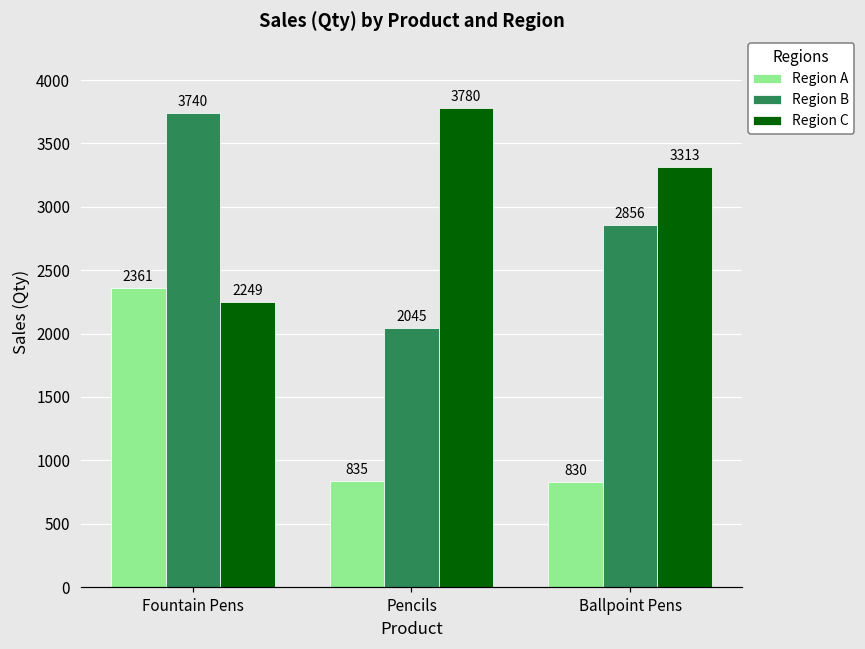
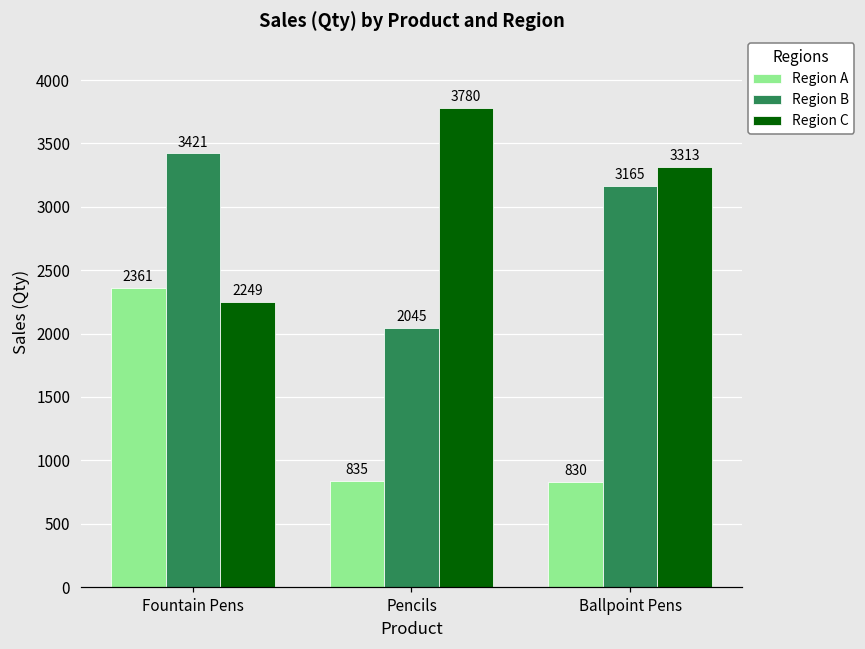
  {
    "Region A": {
      "Fountain Pens": 2361,
      "Pencils": 835,
      "Ballpoint Pens": 830
    },
    "Region B": {
-     "Fountain Pens": 3740,
+     "Fountain Pens": 3421,
      "Pencils": 2045,
-     "Ballpoint Pens": 2856
+     "Ballpoint Pens": 3165
    },
    "Region C": {
      "Fountain Pens": 2249,
      "Pencils": 3780,
      "Ballpoint Pens": 3313
    }
  }
